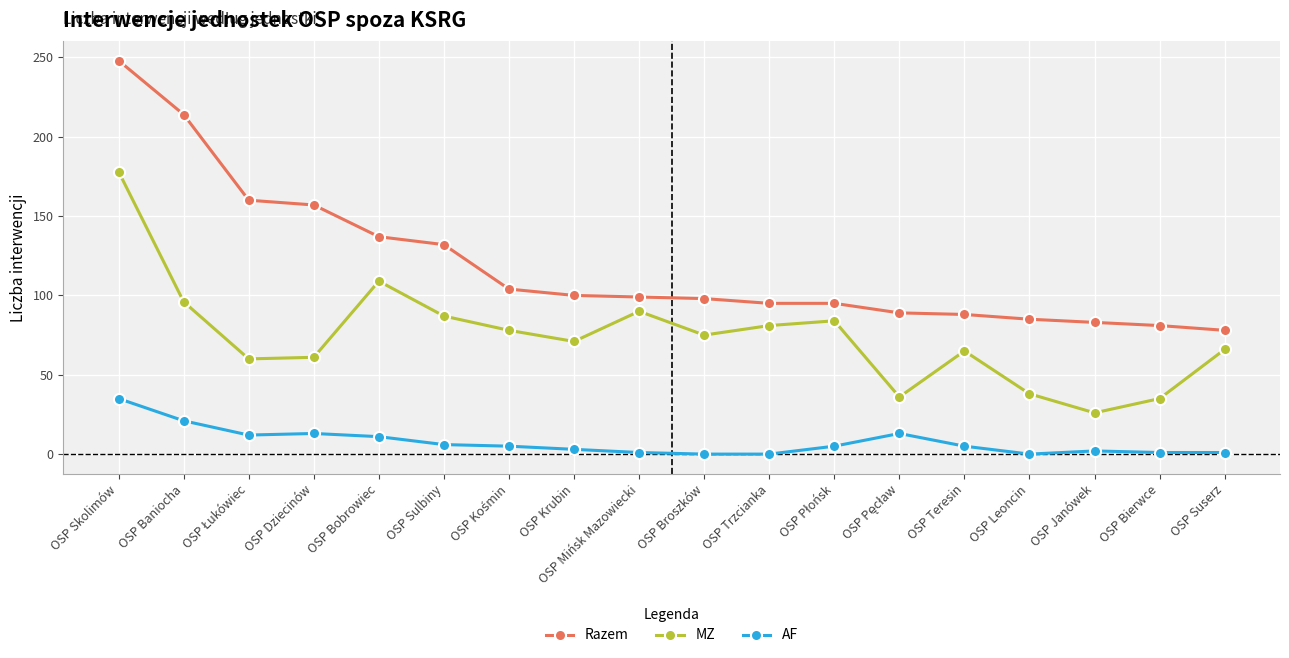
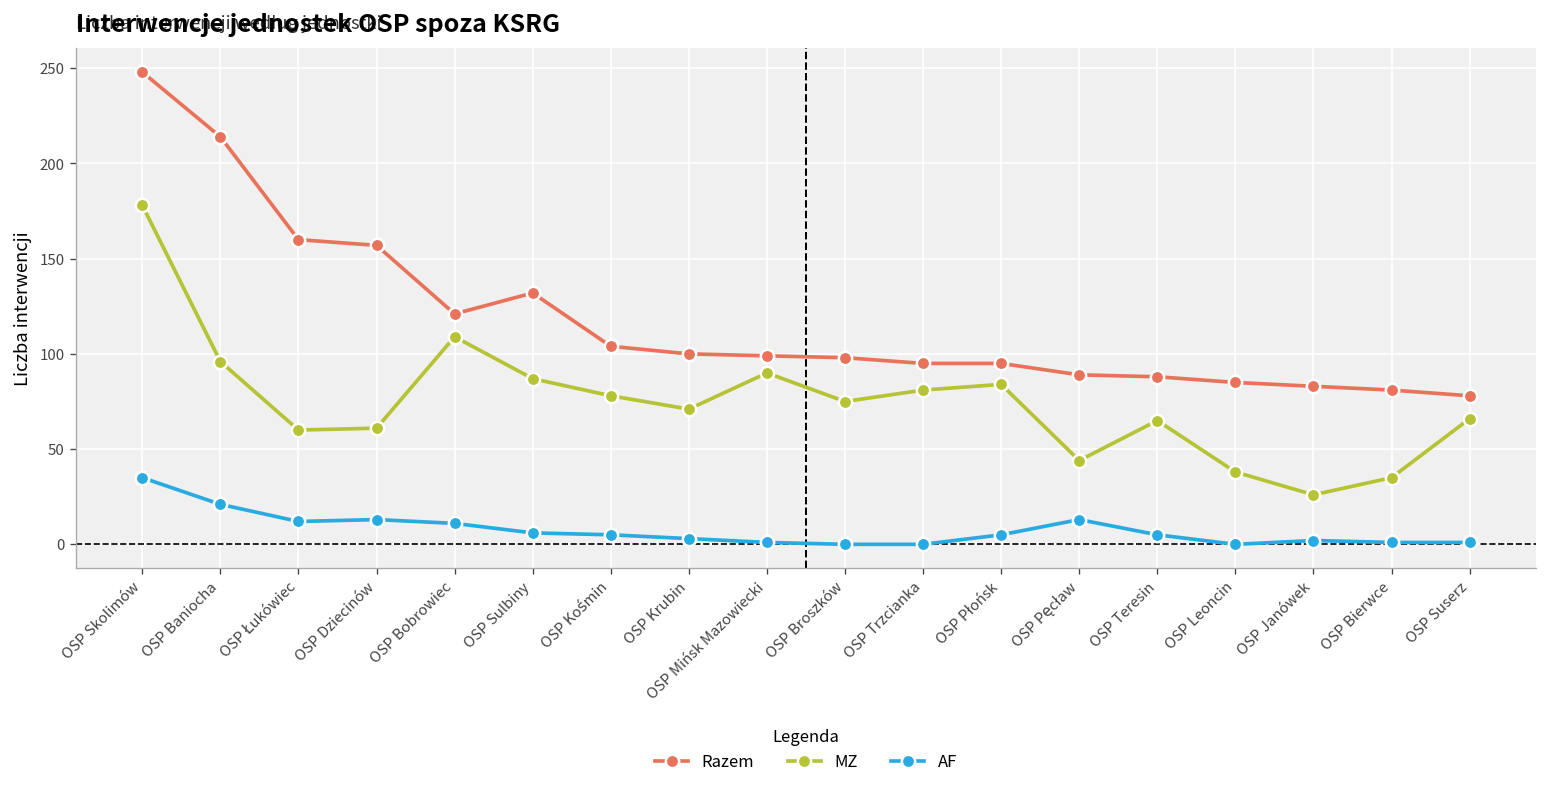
  {
    "Razem": {
      "OSP Skolimów": 248,
      "OSP Baniocha": 214,
      "OSP Łukówiec": 160,
      "OSP Dziecinów": 157,
-     "OSP Bobrowiec": 137,
+     "OSP Bobrowiec": 121,
      "OSP Sulbiny": 132,
      "OSP Kośmin": 104,
      "OSP Krubin": 100,
      "OSP Mińsk Mazowiecki": 99,
      "OSP Broszków": 98,
      "OSP Trzcianka": 95,
      "OSP Płońsk": 95,
      "OSP Pęcław": 89,
      "OSP Teresin": 88,
      "OSP Leoncin": 85,
      "OSP Janówek": 83,
      "OSP Bierwce": 81,
      "OSP Suserz": 78
    },
    "MZ": {
      "OSP Skolimów": 178,
      "OSP Baniocha": 96,
      "OSP Łukówiec": 60,
      "OSP Dziecinów": 61,
      "OSP Bobrowiec": 109,
      "OSP Sulbiny": 87,
      "OSP Kośmin": 78,
      "OSP Krubin": 71,
      "OSP Mińsk Mazowiecki": 90,
      "OSP Broszków": 75,
      "OSP Trzcianka": 81,
      "OSP Płońsk": 84,
-     "OSP Pęcław": 36,
+     "OSP Pęcław": 44,
      "OSP Teresin": 65,
      "OSP Leoncin": 38,
      "OSP Janówek": 26,
      "OSP Bierwce": 35,
      "OSP Suserz": 66
    },
    "AF": {
      "OSP Skolimów": 35,
      "OSP Baniocha": 21,
      "OSP Łukówiec": 12,
      "OSP Dziecinów": 13,
      "OSP Bobrowiec": 11,
      "OSP Sulbiny": 6,
      "OSP Kośmin": 5,
      "OSP Krubin": 3,
      "OSP Mińsk Mazowiecki": 1,
      "OSP Broszków": 0,
      "OSP Trzcianka": 0,
      "OSP Płońsk": 5,
      "OSP Pęcław": 13,
      "OSP Teresin": 5,
      "OSP Leoncin": 0,
      "OSP Janówek": 2,
      "OSP Bierwce": 1,
      "OSP Suserz": 1
    }
  }
